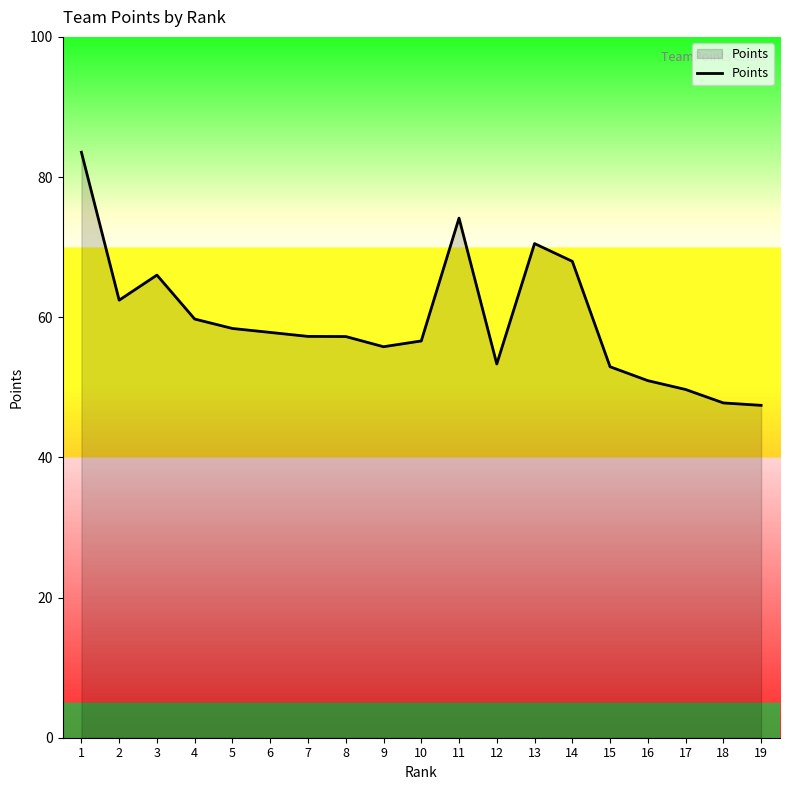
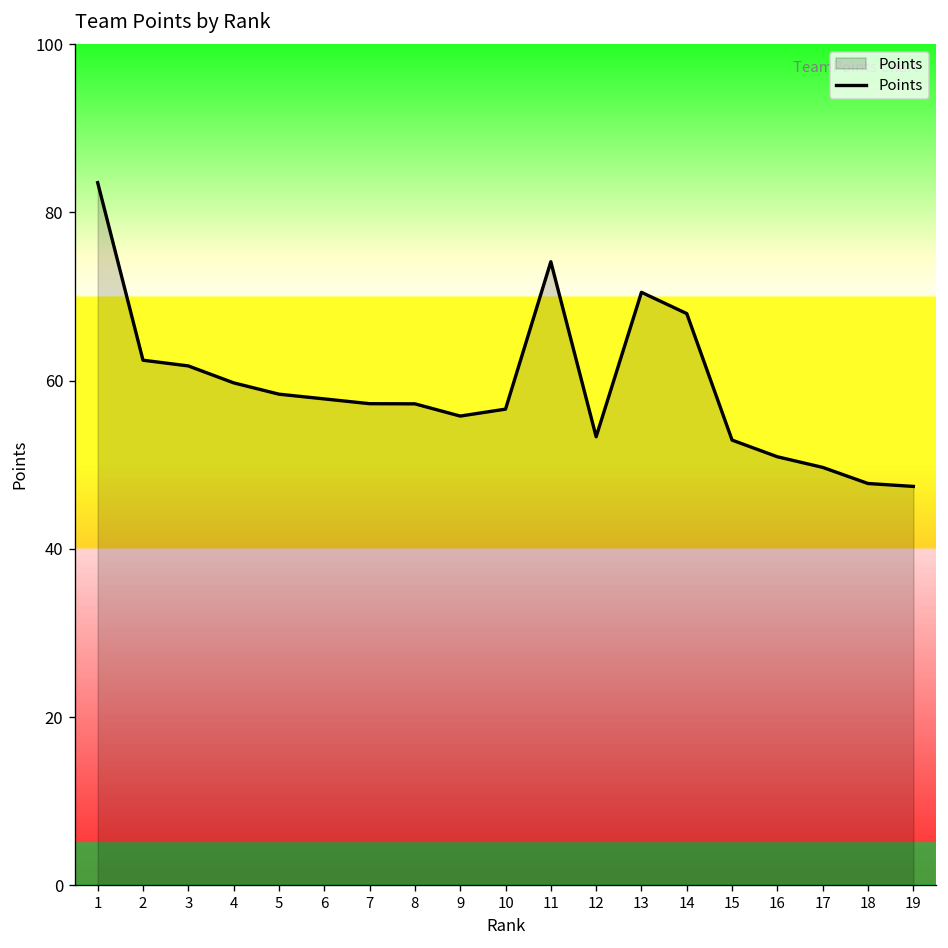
  {
    "1": 84,
    "2": 62,
-   "3": 66,
+   "3": 62,
    "4": 60,
    "5": 58,
    "6": 58,
    "7": 57,
    "8": 57,
    "9": 56,
    "10": 57,
    "11": 74,
    "12": 53,
    "13": 71,
    "14": 68,
    "15": 53,
    "16": 51,
    "17": 50,
    "18": 48,
    "19": 47
  }
